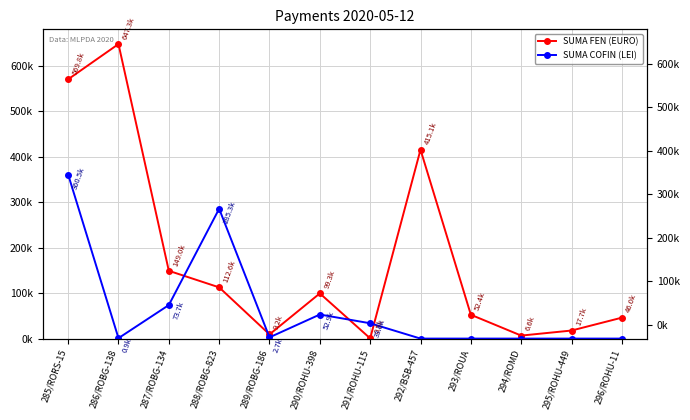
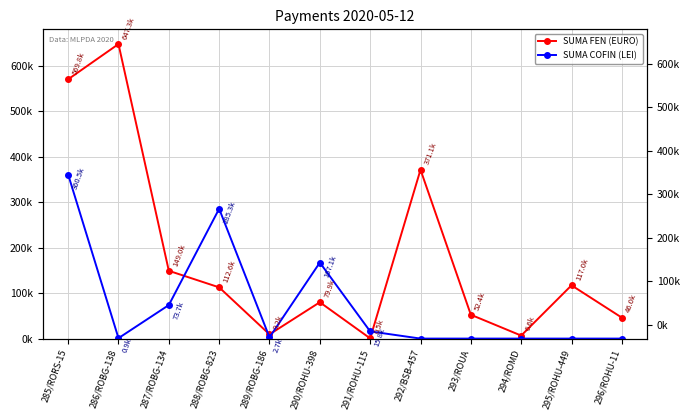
  {
    "SUMA FEN (EURO)": {
      "285/RORS-15": "569.8k",
      "286/ROBG-138": "647.3k",
      "287/ROBG-134": "149.0k",
      "288/ROBG-823": "112.6k",
      "289/ROBG-186": "9.2k",
-     "290/ROHU-398": "99.3k",
-     "292/BSB-457": "415.1k",
+     "290/ROHU-398": "79.9k",
+     "292/BSB-457": "371.1k",
      "293/ROUA": "52.4k",
      "294/ROMD": "6.6k",
-     "295/ROHU-449": "17.7k",
+     "295/ROHU-449": "117.0k",
      "296/ROHU-11": "46.0k"
    },
    "SUMA COFIN (LEI)": {
      "285/RORS-15": "360.5k",
      "286/ROBG-138": "0.9k",
      "287/ROBG-134": "73.7k",
      "288/ROBG-823": "285.3k",
      "289/ROBG-186": "2.7k",
-     "290/ROHU-398": "52.9k",
-     "291/ROHU-115": "33.6k"
+     "290/ROHU-398": "167.1k",
+     "291/ROHU-115": "15.8k"
    }
  }
